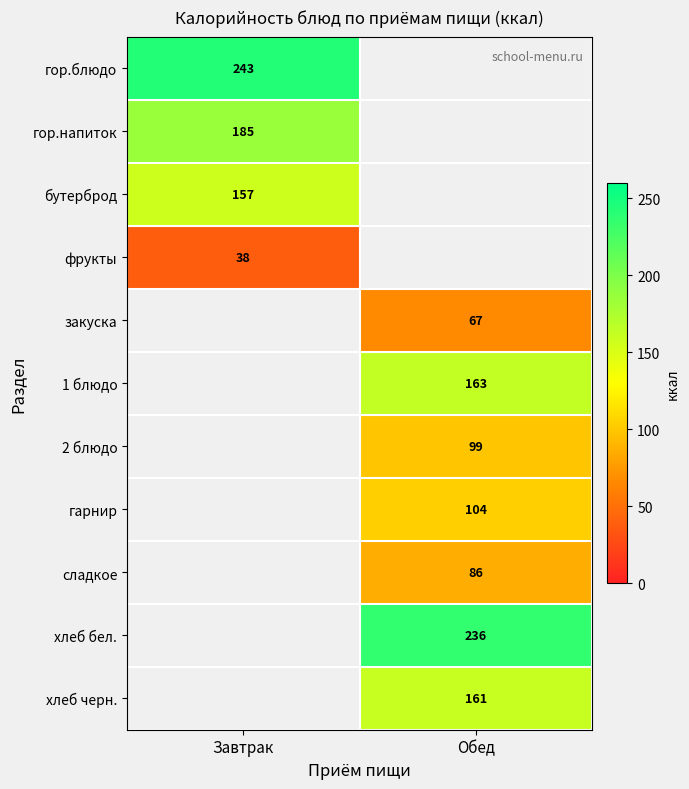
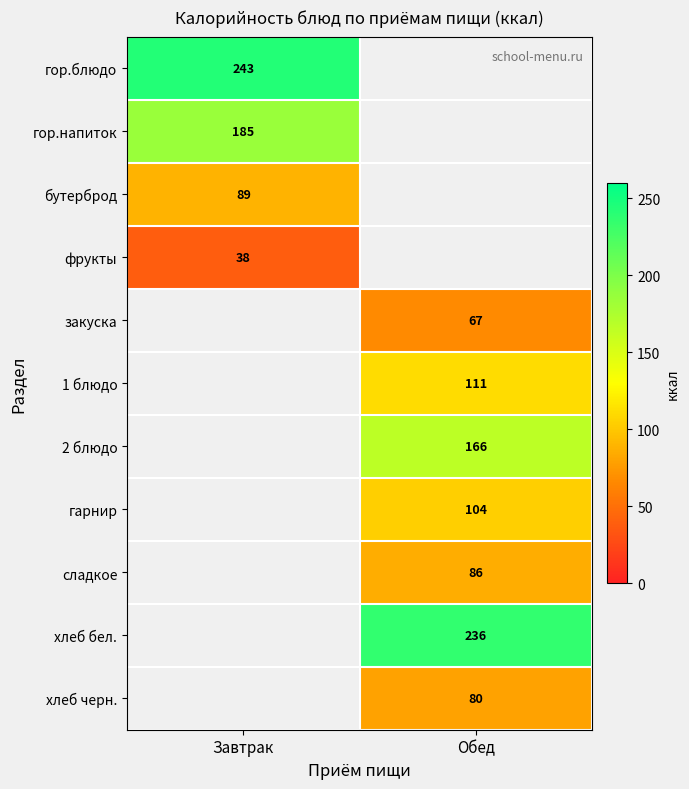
  {
    "гор.блюдо": {
      "Завтрак": 243
    },
    "гор.напиток": {
      "Завтрак": 185
    },
    "бутерброд": {
-     "Завтрак": 157
+     "Завтрак": 89
    },
    "фрукты": {
      "Завтрак": 38
    },
    "закуска": {
      "Обед": 67
    },
    "1 блюдо": {
-     "Обед": 163
+     "Обед": 111
    },
    "2 блюдо": {
-     "Обед": 99
+     "Обед": 166
    },
    "гарнир": {
      "Обед": 104
    },
    "сладкое": {
      "Обед": 86
    },
    "хлеб бел.": {
      "Обед": 236
    },
    "хлеб черн.": {
-     "Обед": 161
+     "Обед": 80
    }
  }
